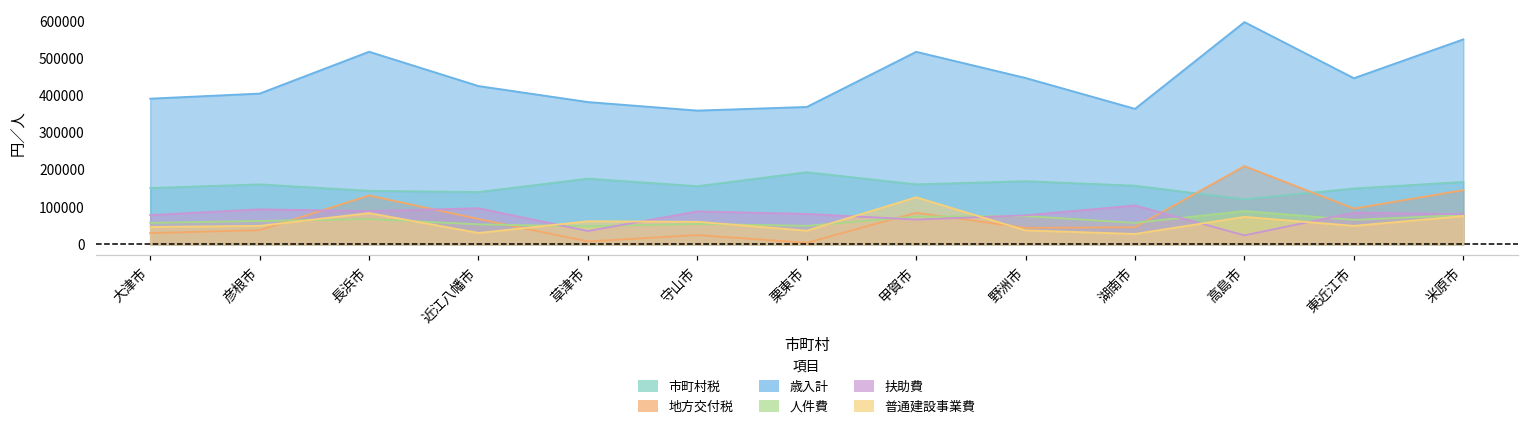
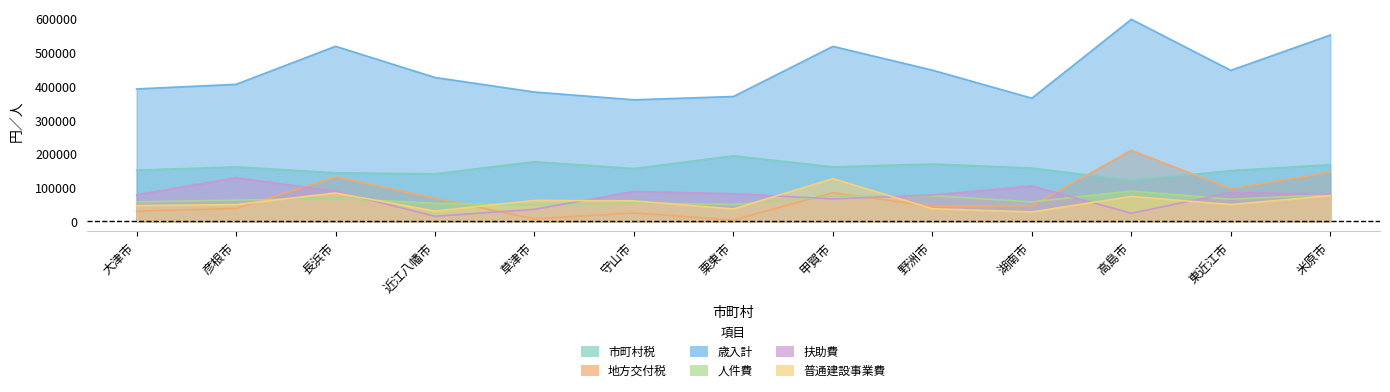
  {
    "扶助費": {
      "大津市": 80000,
-     "彦根市": 90000,
-     "近江八幡市": 100000,
+     "彦根市": 130000,
+     "近江八幡市": 10000,
      "草津市": 40000,
      "守山市": 90000,
      "栗東市": 80000,
      "甲賀市": 70000,
      "湖南市": 100000,
      "高島市": 20000,
      "東近江市": 80000
    }
  }
